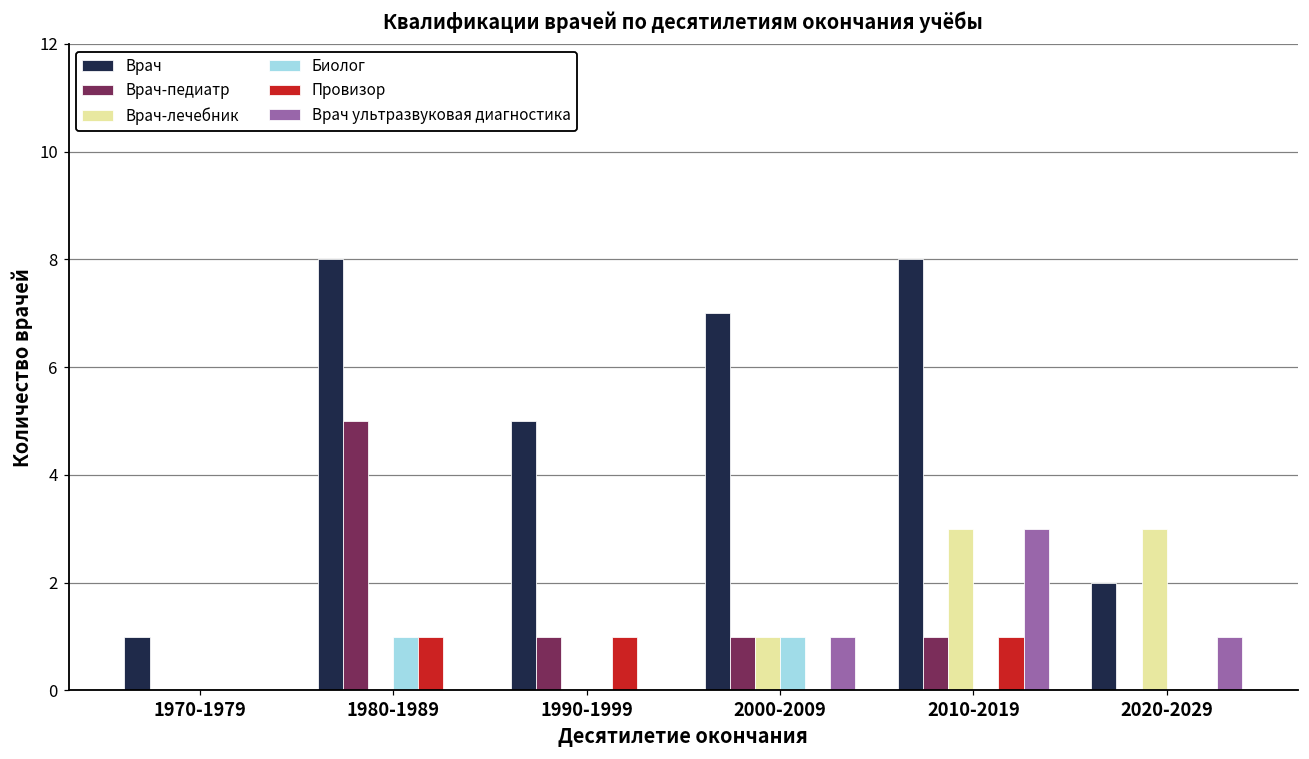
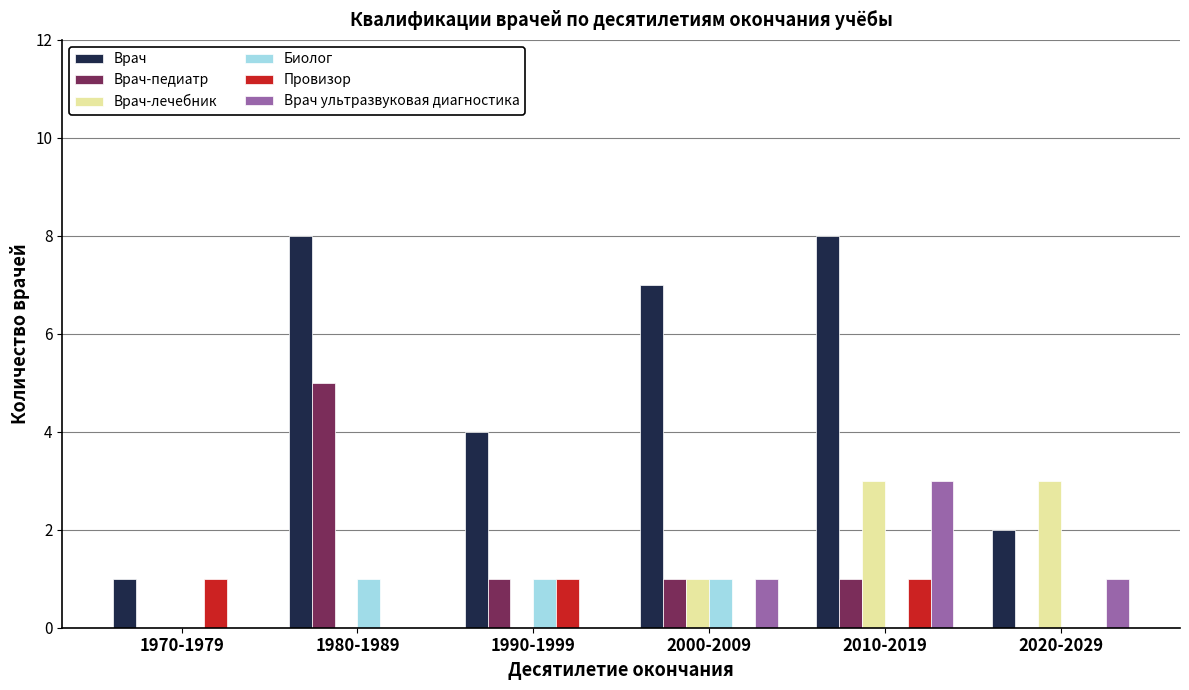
  {
    "Врач": {
      "1970-1979": 1,
      "1980-1989": 8,
-     "1990-1999": 5,
+     "1990-1999": 4,
      "2000-2009": 7,
      "2010-2019": 8,
      "2020-2029": 2
    },
    "Врач-педиатр": {
      "1970-1979": 0,
      "1980-1989": 5,
      "1990-1999": 1,
      "2000-2009": 1,
      "2010-2019": 1,
      "2020-2029": 0
    },
    "Врач-лечебник": {
      "1970-1979": 0,
      "1980-1989": 0,
      "1990-1999": 0,
      "2000-2009": 1,
      "2010-2019": 3,
      "2020-2029": 3
    },
    "Биолог": {
      "1970-1979": 0,
      "1980-1989": 1,
-     "1990-1999": 0,
+     "1990-1999": 1,
      "2000-2009": 1,
      "2010-2019": 0,
      "2020-2029": 0
    },
    "Провизор": {
-     "1970-1979": 0,
-     "1980-1989": 1,
+     "1970-1979": 1,
+     "1980-1989": 0,
      "1990-1999": 1,
      "2000-2009": 0,
      "2010-2019": 1,
      "2020-2029": 0
    },
    "Врач ультразвуковая диагностика": {
      "1970-1979": 0,
      "1980-1989": 0,
      "1990-1999": 0,
      "2000-2009": 1,
      "2010-2019": 3,
      "2020-2029": 1
    }
  }
